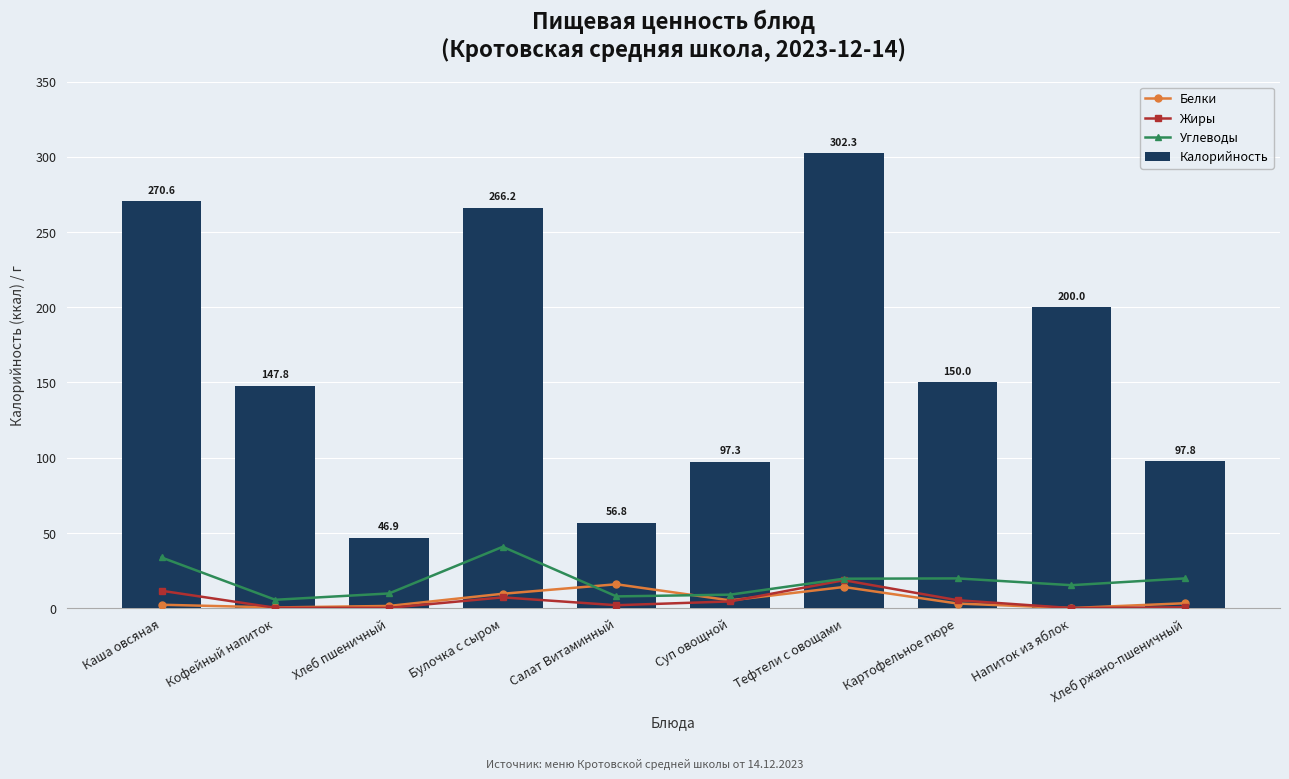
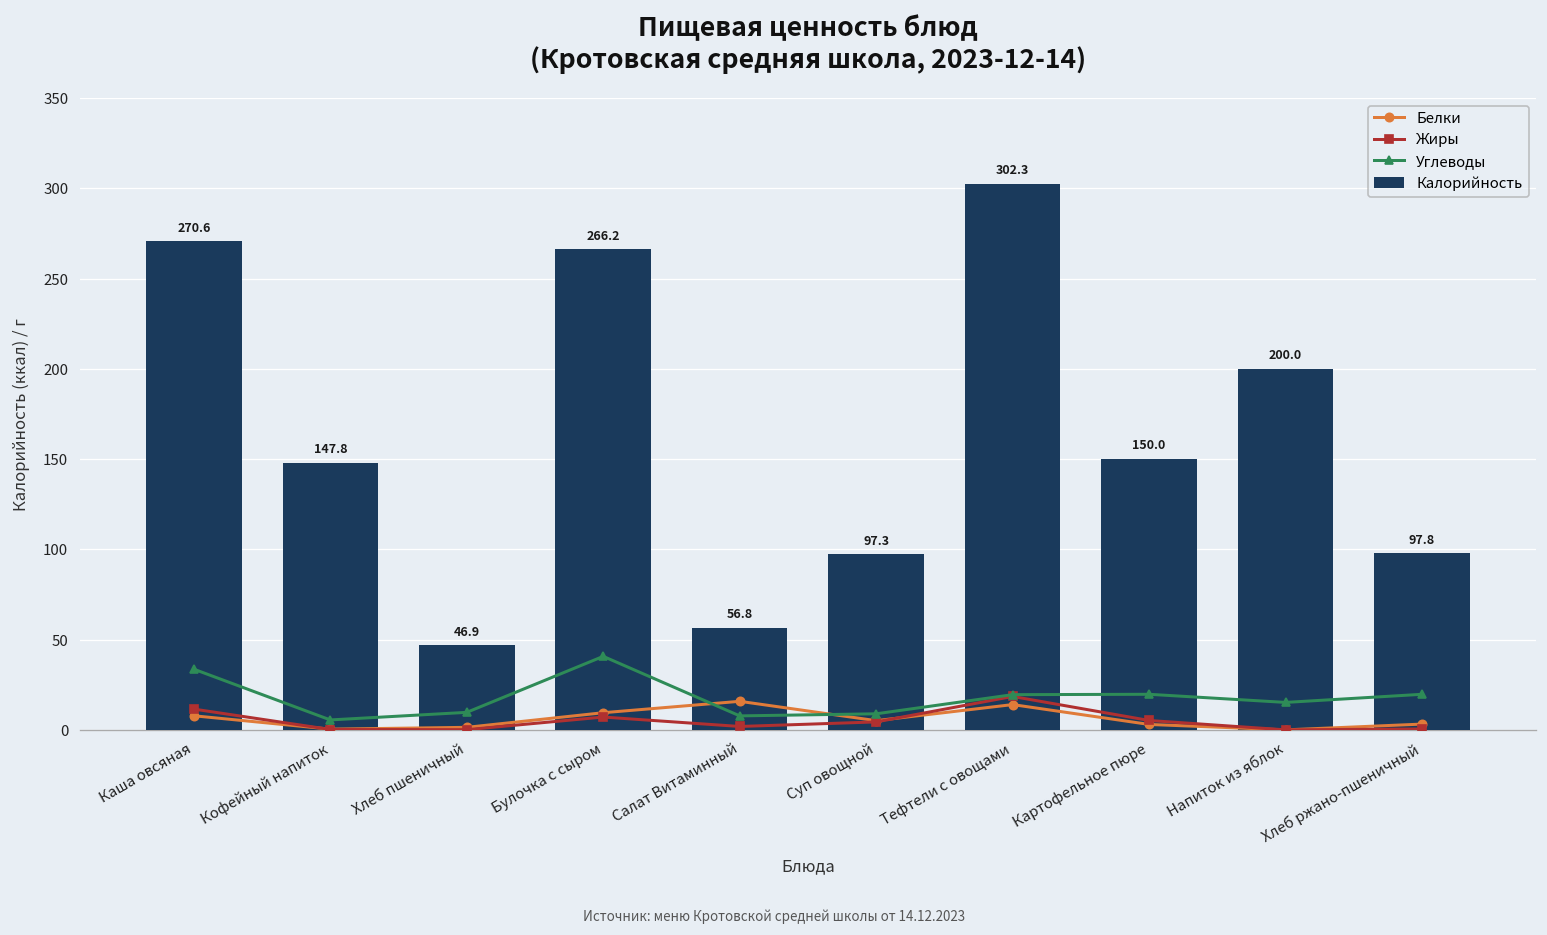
  {
    "Белки": {
-     "Каша овсяная": 2,
+     "Каша овсяная": 8,
      "Булочка с сыром": 10,
      "Салат Витаминный": 16,
      "Тефтели с овощами": 14,
      "Картофельное пюре": 3,
      "Хлеб ржано-пшеничный": 3
    },
    "Калорийность": {
      "Каша овсяная": 270.6,
      "Кофейный напиток": 147.8,
      "Хлеб пшеничный": 46.9,
      "Булочка с сыром": 266.2,
      "Салат Витаминный": 56.8,
      "Суп овощной": 97.3,
      "Тефтели с овощами": 302.3,
      "Картофельное пюре": 150.0,
      "Напиток из яблок": 200.0,
      "Хлеб ржано-пшеничный": 97.8
    },
    "Жиры": {
      "Каша овсяная": 12,
      "Булочка с сыром": 7,
      "Салат Витаминный": 2,
      "Картофельное пюре": 5,
      "Хлеб ржано-пшеничный": 1
    },
    "Углеводы": {
      "Каша овсяная": 34,
      "Кофейный напиток": 6,
      "Хлеб пшеничный": 10,
      "Булочка с сыром": 41,
      "Салат Витаминный": 8,
      "Суп овощной": 9,
      "Картофельное пюре": 20,
      "Напиток из яблок": 15,
      "Хлеб ржано-пшеничный": 20
    }
  }
